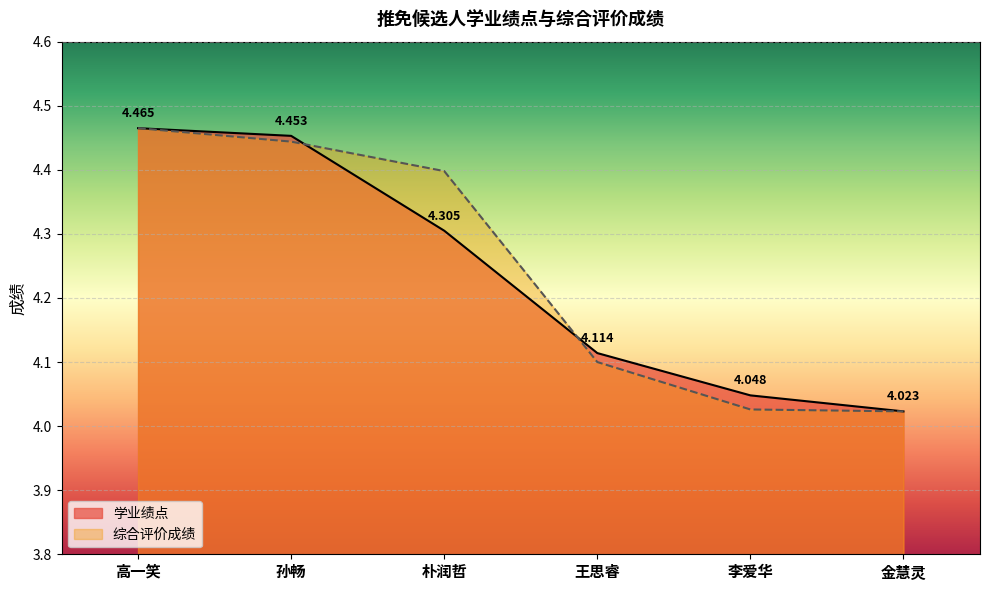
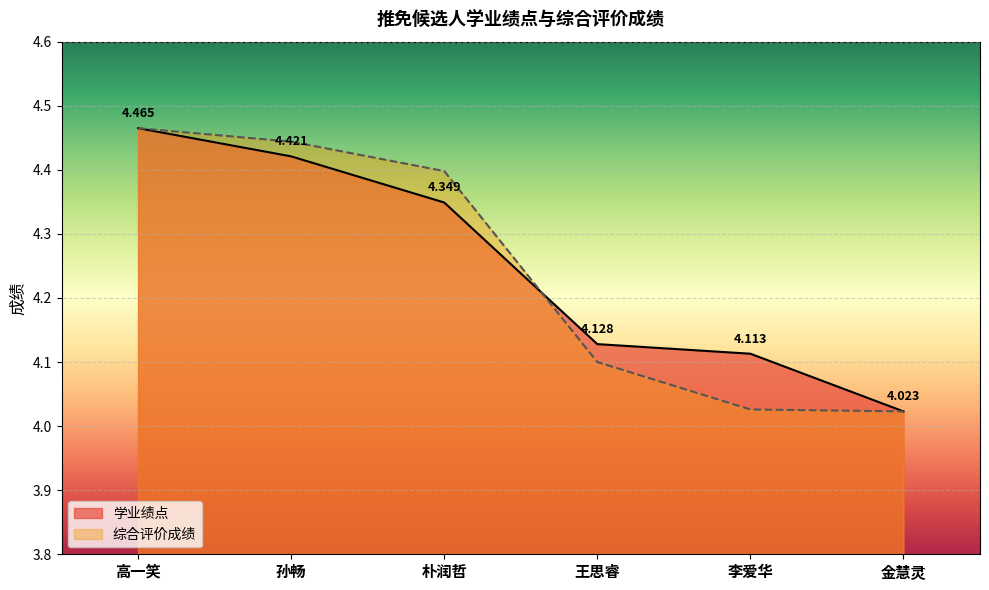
  {
    "学业绩点": {
-     "孙畅": 4.453,
-     "朴润哲": 4.305,
-     "王思睿": 4.114,
-     "李爱华": 4.048
+     "孙畅": 4.421,
+     "朴润哲": 4.349,
+     "王思睿": 4.128,
+     "李爱华": 4.113
    },
    "综合评价成绩": {
      "孙畅": 4.44,
      "朴润哲": 4.40,
      "王思睿": 4.10,
      "李爱华": 4.03
    }
  }
